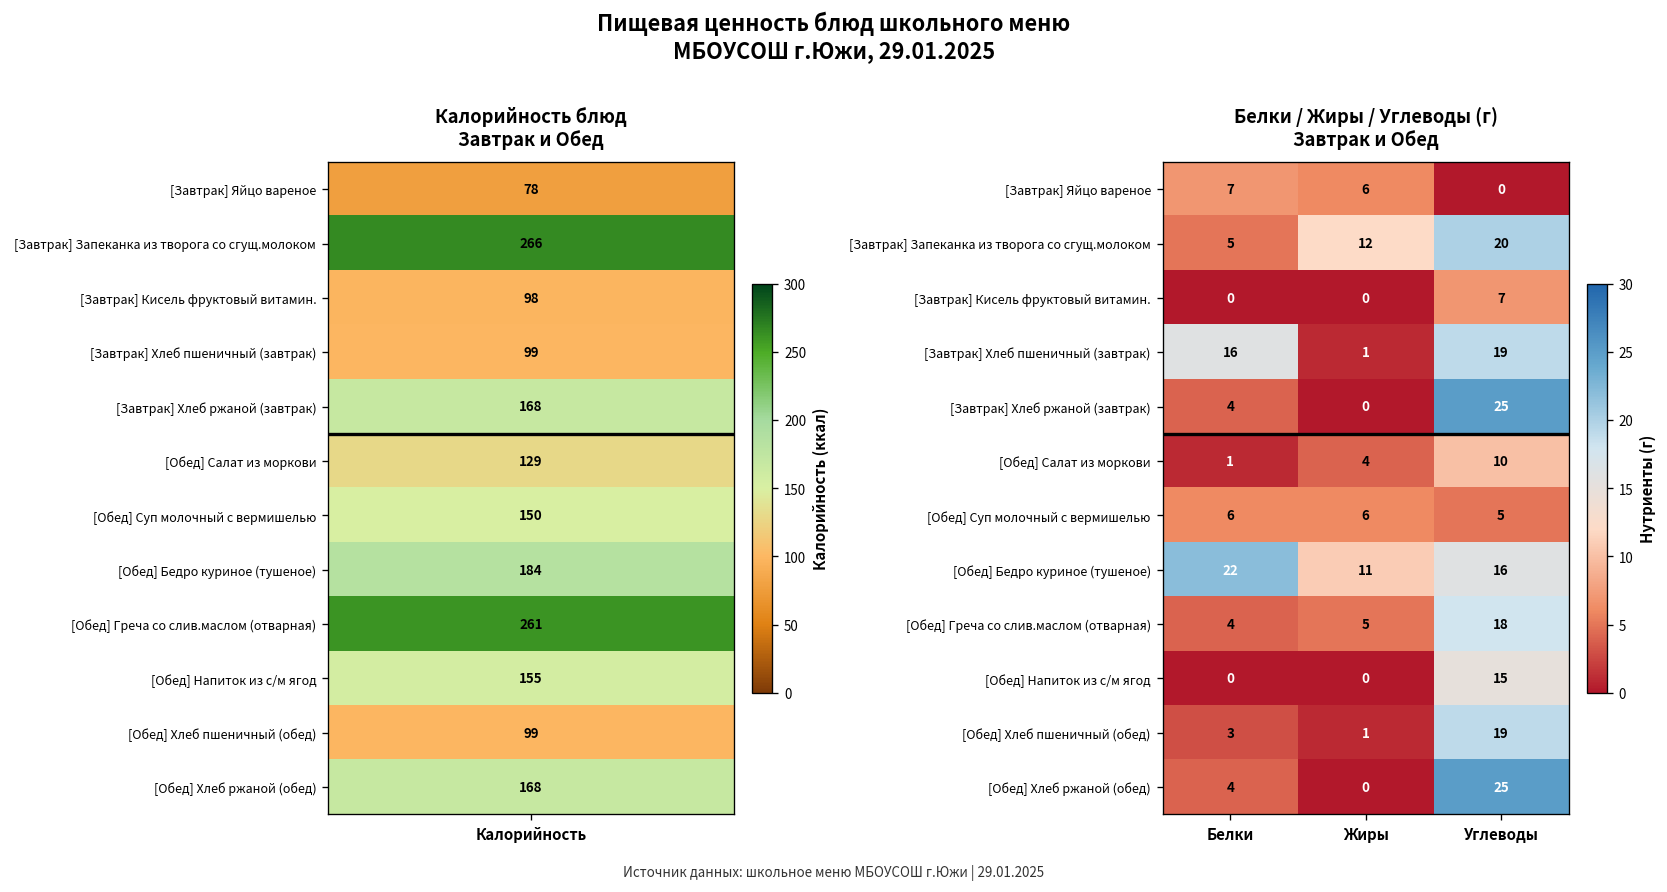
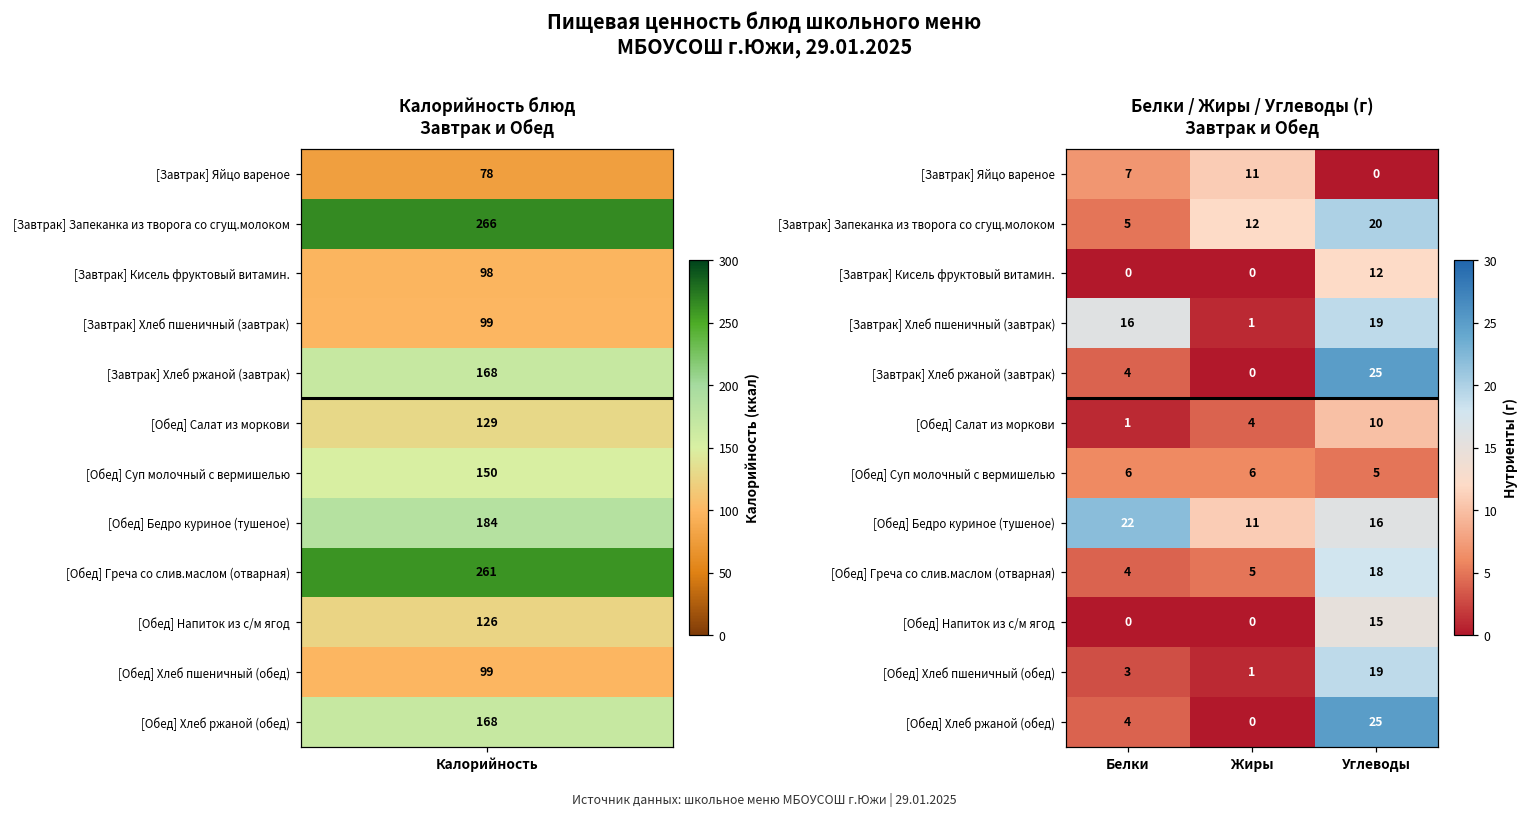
  {
    "Калорийность блюд Завтрак и Обед": {
      "[Завтрак] Яйцо вареное": {
        "Калорийность": 78
      },
      "[Завтрак] Запеканка из творога со сгущ.молоком": {
        "Калорийность": 266
      },
      "[Завтрак] Кисель фруктовый витамин.": {
        "Калорийность": 98
      },
      "[Завтрак] Хлеб пшеничный (завтрак)": {
        "Калорийность": 99
      },
      "[Завтрак] Хлеб ржаной (завтрак)": {
        "Калорийность": 168
      },
      "[Обед] Салат из моркови": {
        "Калорийность": 129
      },
      "[Обед] Суп молочный с вермишелью": {
        "Калорийность": 150
      },
      "[Обед] Бедро куриное (тушеное)": {
        "Калорийность": 184
      },
      "[Обед] Греча со слив.маслом (отварная)": {
        "Калорийность": 261
      },
      "[Обед] Напиток из с/м ягод": {
-       "Калорийность": 155
+       "Калорийность": 126
      },
      "[Обед] Хлеб пшеничный (обед)": {
        "Калорийность": 99
      },
      "[Обед] Хлеб ржаной (обед)": {
        "Калорийность": 168
      }
    },
    "Белки / Жиры / Углеводы (г) Завтрак и Обед": {
      "[Завтрак] Яйцо вареное": {
        "Белки": 7,
-       "Жиры": 6,
+       "Жиры": 11,
        "Углеводы": 0
      },
      "[Завтрак] Запеканка из творога со сгущ.молоком": {
        "Белки": 5,
        "Жиры": 12,
        "Углеводы": 20
      },
      "[Завтрак] Кисель фруктовый витамин.": {
        "Белки": 0,
        "Жиры": 0,
-       "Углеводы": 7
+       "Углеводы": 12
      },
      "[Завтрак] Хлеб пшеничный (завтрак)": {
        "Белки": 16,
        "Жиры": 1,
        "Углеводы": 19
      },
      "[Завтрак] Хлеб ржаной (завтрак)": {
        "Белки": 4,
        "Жиры": 0,
        "Углеводы": 25
      },
      "[Обед] Салат из моркови": {
        "Белки": 1,
        "Жиры": 4,
        "Углеводы": 10
      },
      "[Обед] Суп молочный с вермишелью": {
        "Белки": 6,
        "Жиры": 6,
        "Углеводы": 5
      },
      "[Обед] Бедро куриное (тушеное)": {
        "Белки": 22,
        "Жиры": 11,
        "Углеводы": 16
      },
      "[Обед] Греча со слив.маслом (отварная)": {
        "Белки": 4,
        "Жиры": 5,
        "Углеводы": 18
      },
      "[Обед] Напиток из с/м ягод": {
        "Белки": 0,
        "Жиры": 0,
        "Углеводы": 15
      },
      "[Обед] Хлеб пшеничный (обед)": {
        "Белки": 3,
        "Жиры": 1,
        "Углеводы": 19
      },
      "[Обед] Хлеб ржаной (обед)": {
        "Белки": 4,
        "Жиры": 0,
        "Углеводы": 25
      }
    }
  }
